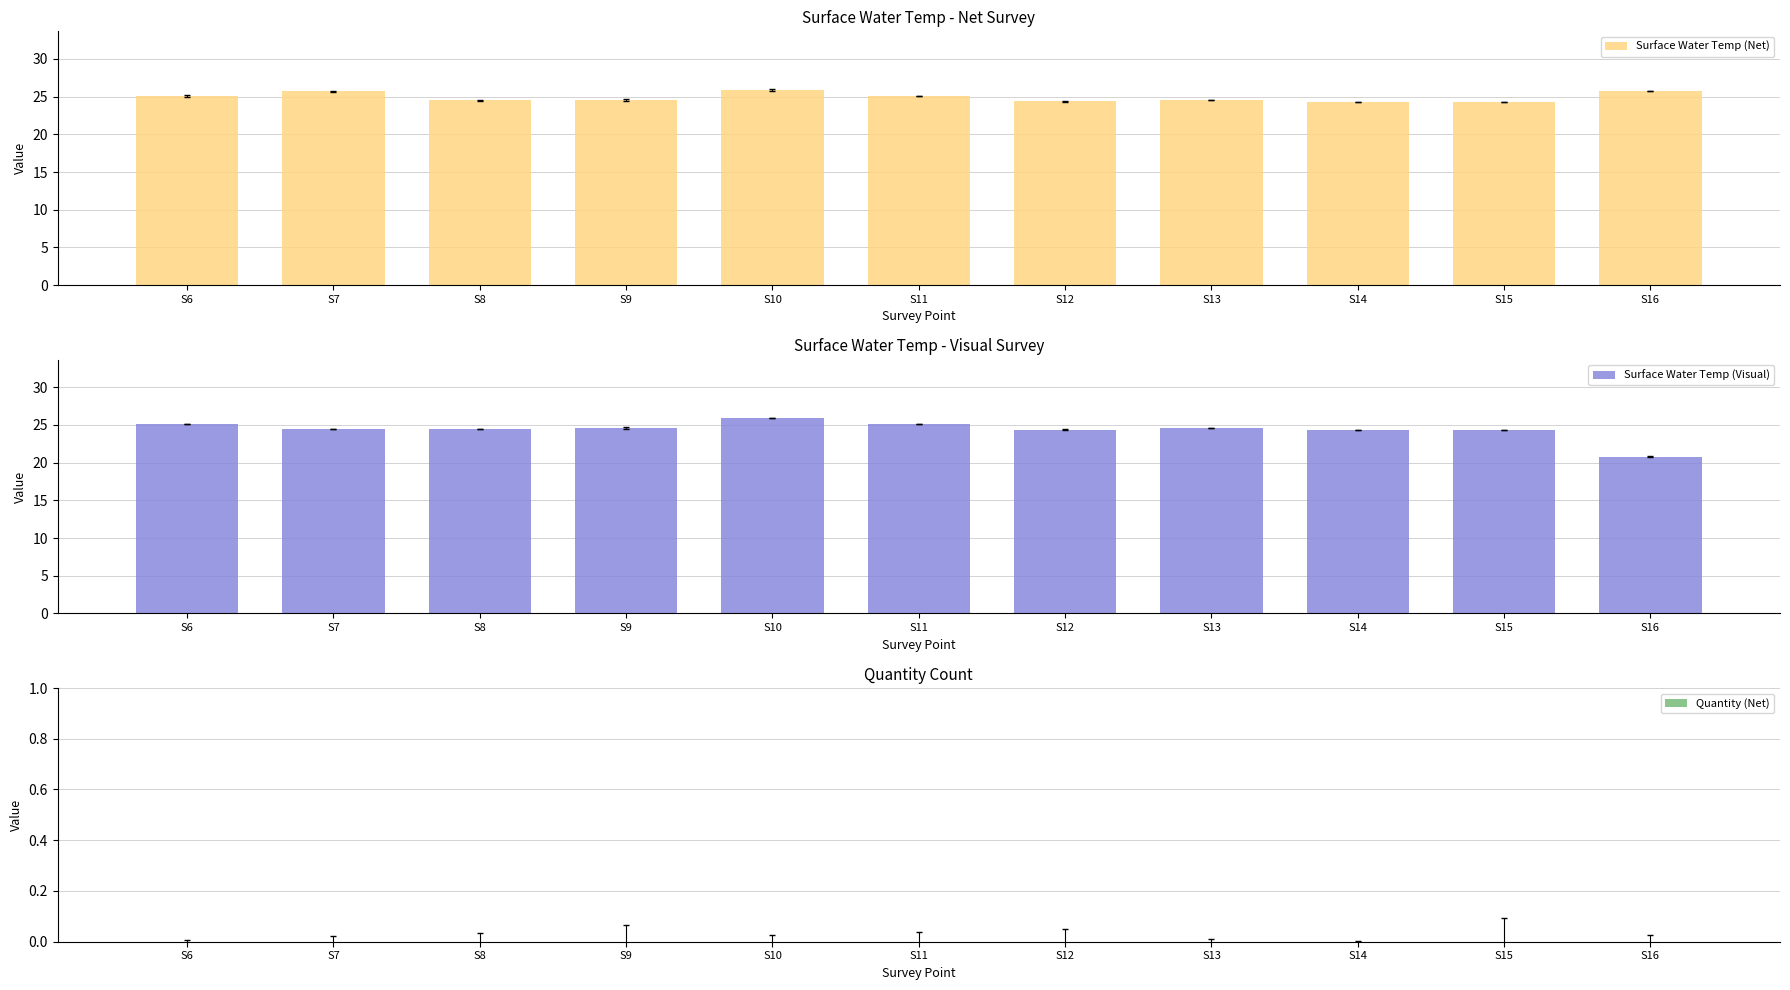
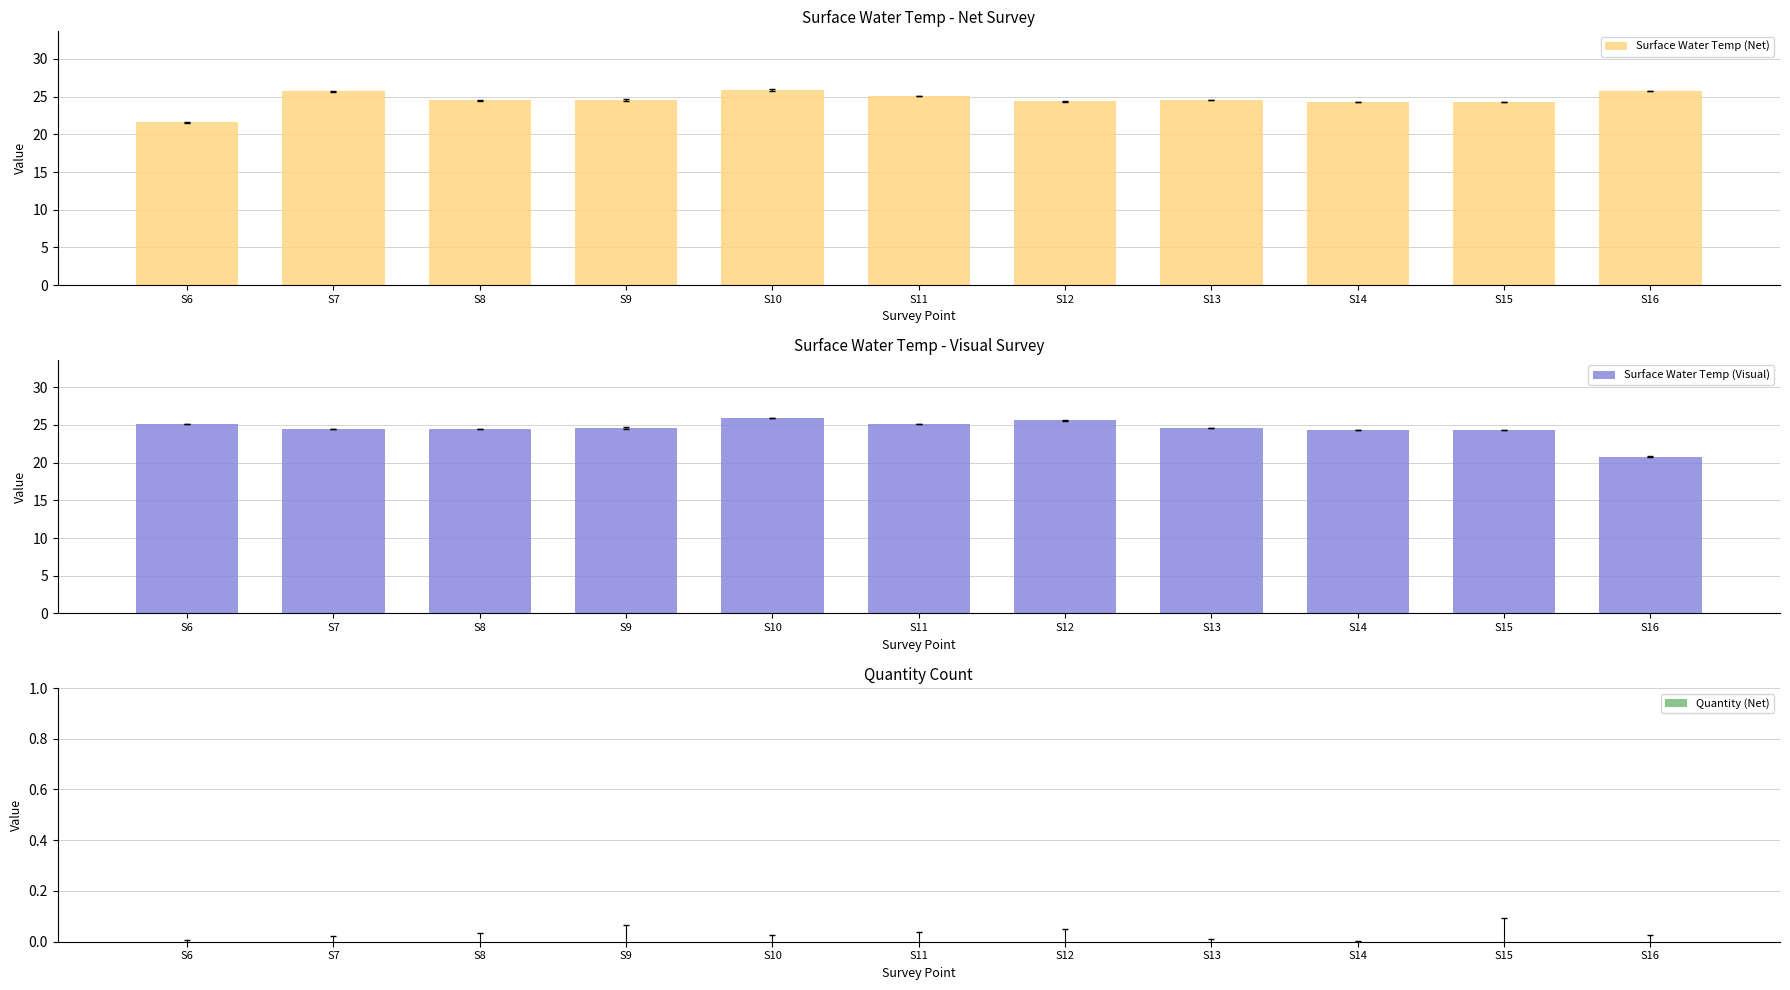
  {
    "Surface Water Temp - Net Survey": {
      "Surface Water Temp (Net)": {
-       "S6": 25,
+       "S6": 22,
        "S7": 26,
        "S8": 25,
        "S9": 25,
        "S10": 26,
        "S11": 25,
        "S12": 24,
        "S13": 25,
        "S14": 24,
        "S15": 24,
        "S16": 26
      }
    },
    "Surface Water Temp - Visual Survey": {
      "Surface Water Temp (Visual)": {
        "S6": 25,
        "S7": 25,
        "S8": 25,
        "S9": 25,
        "S10": 26,
        "S11": 25,
-       "S12": 24,
+       "S12": 26,
        "S13": 25,
        "S14": 24,
        "S15": 24,
        "S16": 21
      }
    },
    "Quantity Count": {
      "Quantity (Net)": {
        "S6": 0.00,
        "S7": 0.00,
        "S8": 0.00,
        "S9": 0.00,
        "S10": 0.00,
        "S11": 0.00,
        "S12": 0.00,
        "S13": 0.00,
        "S14": 0.00,
        "S15": 0.00,
        "S16": 0.00
      }
    }
  }
